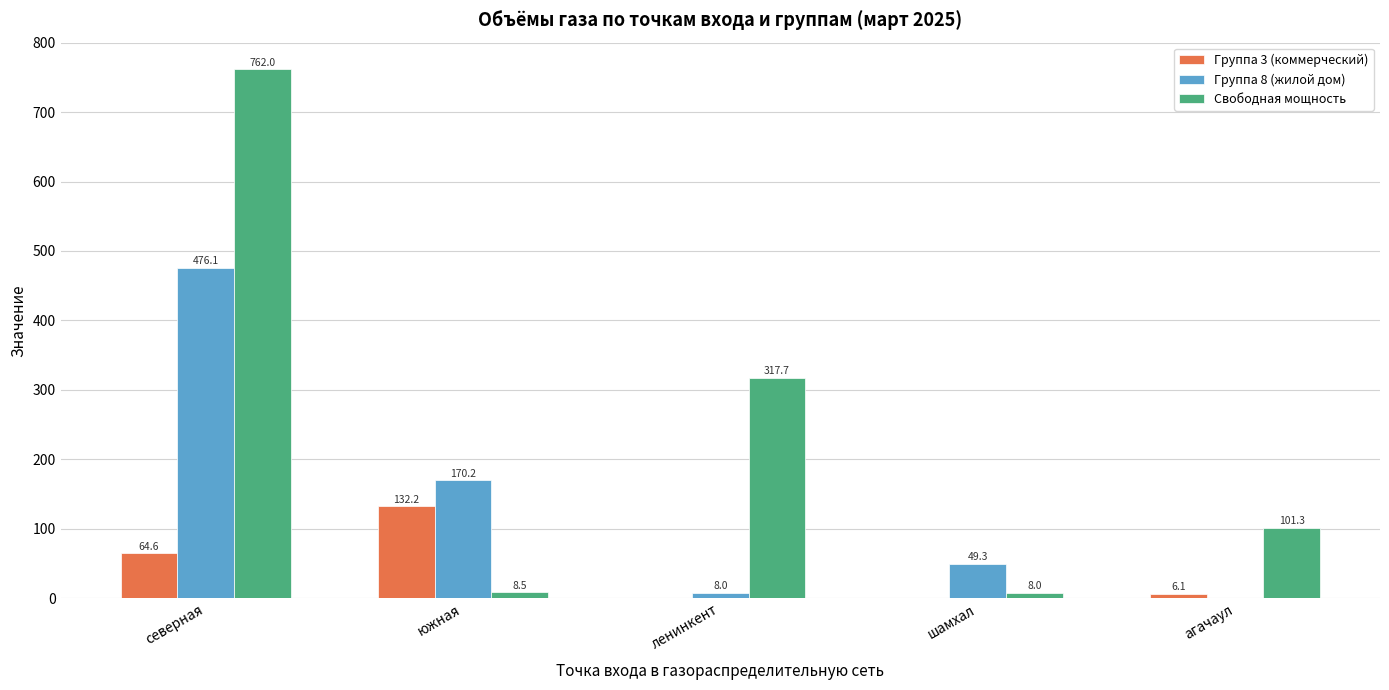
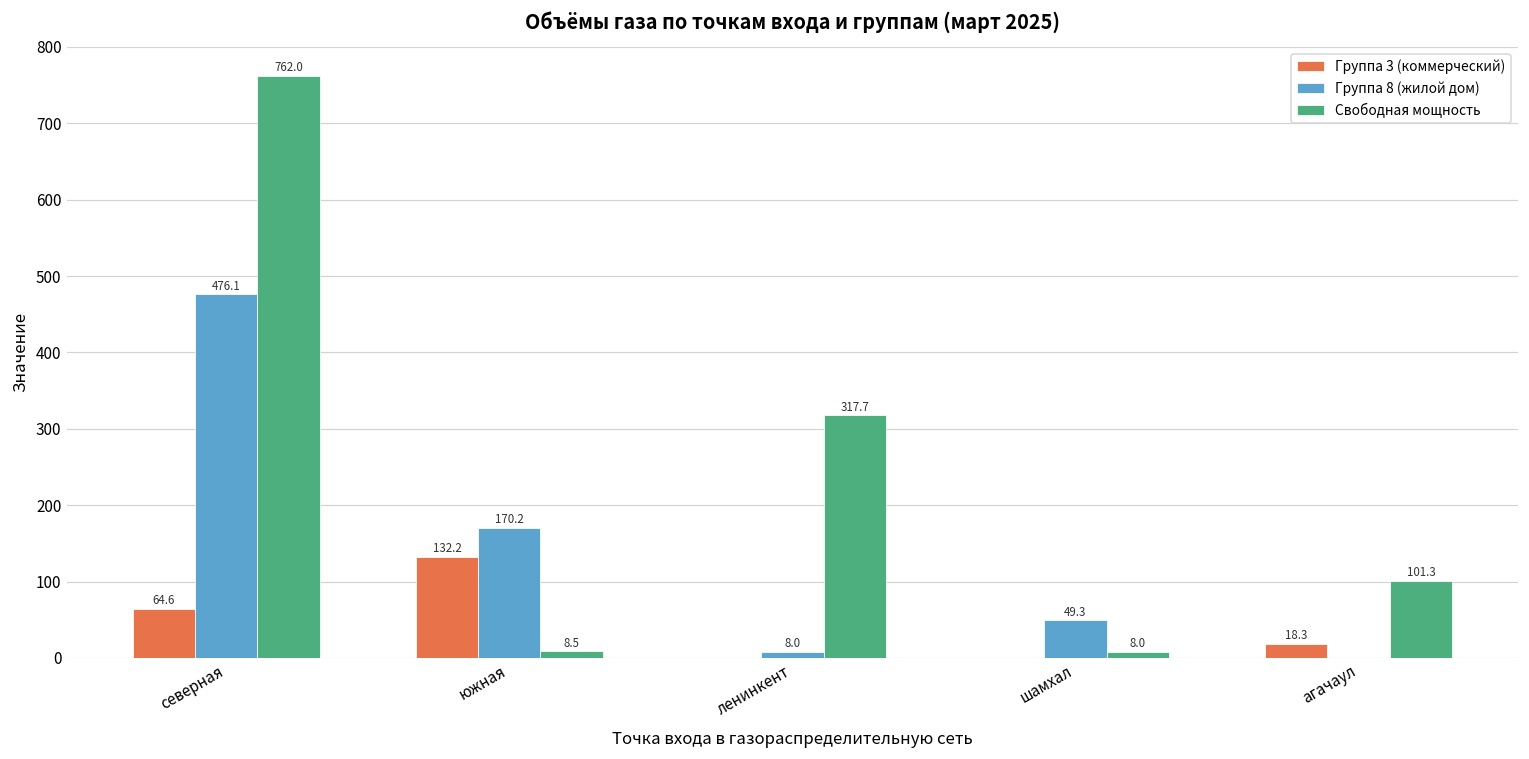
  {
    "Группа 3 (коммерческий)": {
      "северная": 64.6,
      "южная": 132.2,
-     "агачаул": 6.1
+     "агачаул": 18.3
    },
    "Группа 8 (жилой дом)": {
      "северная": 476.1,
      "южная": 170.2,
      "ленинкент": 8.0,
      "шамхал": 49.3
    },
    "Свободная мощность": {
      "северная": 762.0,
      "южная": 8.5,
      "ленинкент": 317.7,
      "шамхал": 8.0,
      "агачаул": 101.3
    }
  }
